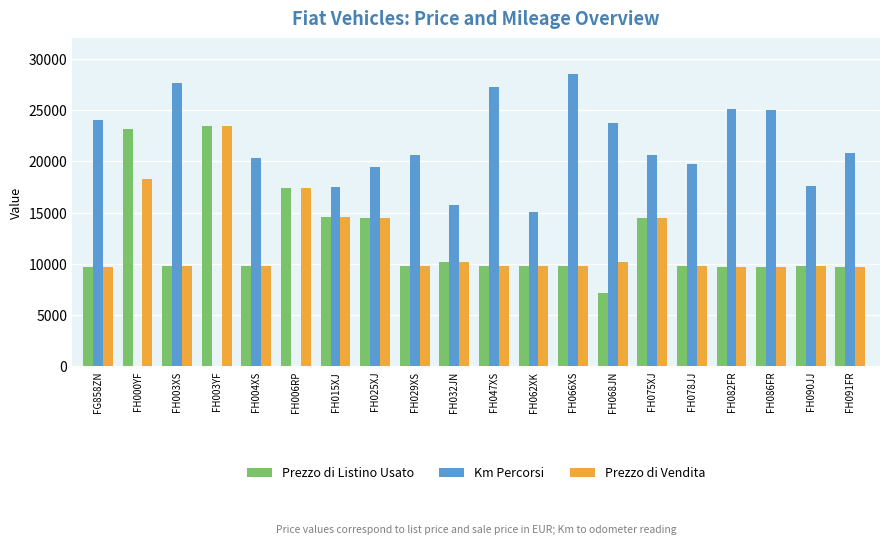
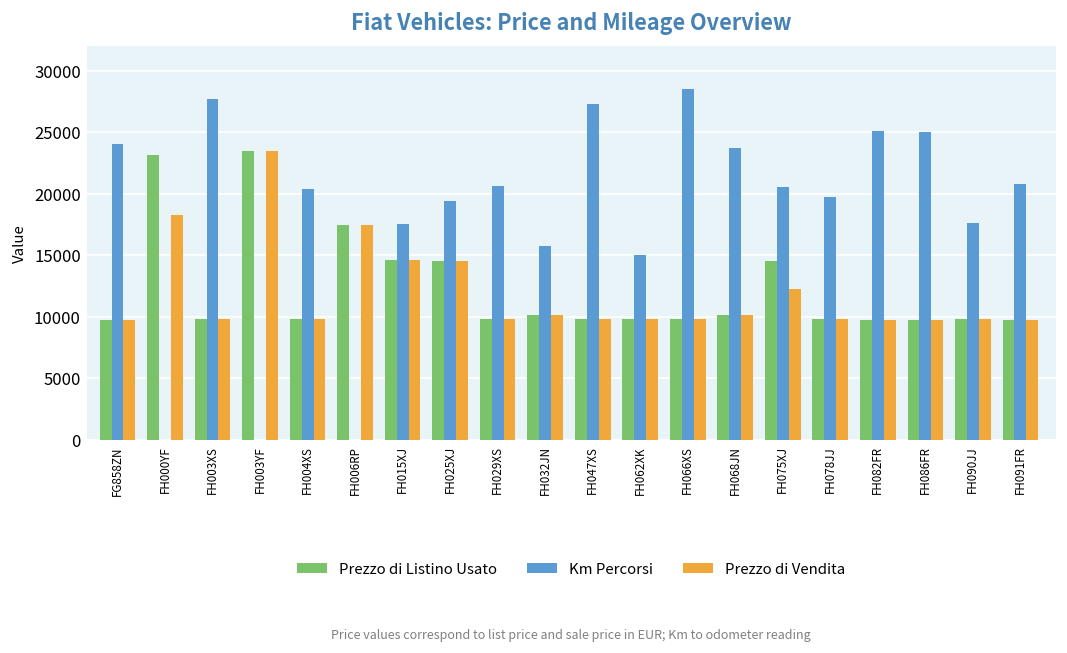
  {
    "Prezzo di Listino Usato": {
      "FG858ZN": 9700,
      "FH000YF": 23100,
      "FH003XS": 9800,
      "FH003YF": 23500,
      "FH004XS": 9800,
      "FH006RP": 17400,
      "FH015XJ": 14600,
      "FH025XJ": 14500,
      "FH029XS": 9800,
      "FH032JN": 10200,
      "FH047XS": 9800,
      "FH062XK": 9800,
      "FH066XS": 9800,
-     "FH068JN": 7200,
+     "FH068JN": 10200,
      "FH075XJ": 14500,
      "FH078JJ": 9800,
      "FH082FR": 9700,
      "FH086FR": 9700,
      "FH090JJ": 9800,
      "FH091FR": 9700
    },
    "Km Percorsi": {
      "FG858ZN": 24000,
      "FH000YF": 0,
      "FH003XS": 27700,
      "FH003YF": 0,
      "FH004XS": 20400,
      "FH006RP": 0,
      "FH015XJ": 17600,
      "FH025XJ": 19400,
      "FH029XS": 20700,
      "FH032JN": 15800,
      "FH047XS": 27300,
      "FH062XK": 15000,
      "FH066XS": 28500,
      "FH068JN": 23800,
      "FH075XJ": 20600,
      "FH078JJ": 19800,
      "FH082FR": 25100,
      "FH086FR": 25000,
      "FH090JJ": 17600,
      "FH091FR": 20800
    },
    "Prezzo di Vendita": {
      "FG858ZN": 9700,
      "FH000YF": 18300,
      "FH003XS": 9800,
      "FH003YF": 23500,
      "FH004XS": 9800,
      "FH006RP": 17400,
      "FH015XJ": 14600,
      "FH025XJ": 14500,
      "FH029XS": 9800,
      "FH032JN": 10200,
      "FH047XS": 9800,
      "FH062XK": 9800,
      "FH066XS": 9800,
      "FH068JN": 10200,
-     "FH075XJ": 14500,
+     "FH075XJ": 12200,
      "FH078JJ": 9800,
      "FH082FR": 9700,
      "FH086FR": 9700,
      "FH090JJ": 9800,
      "FH091FR": 9700
    }
  }
